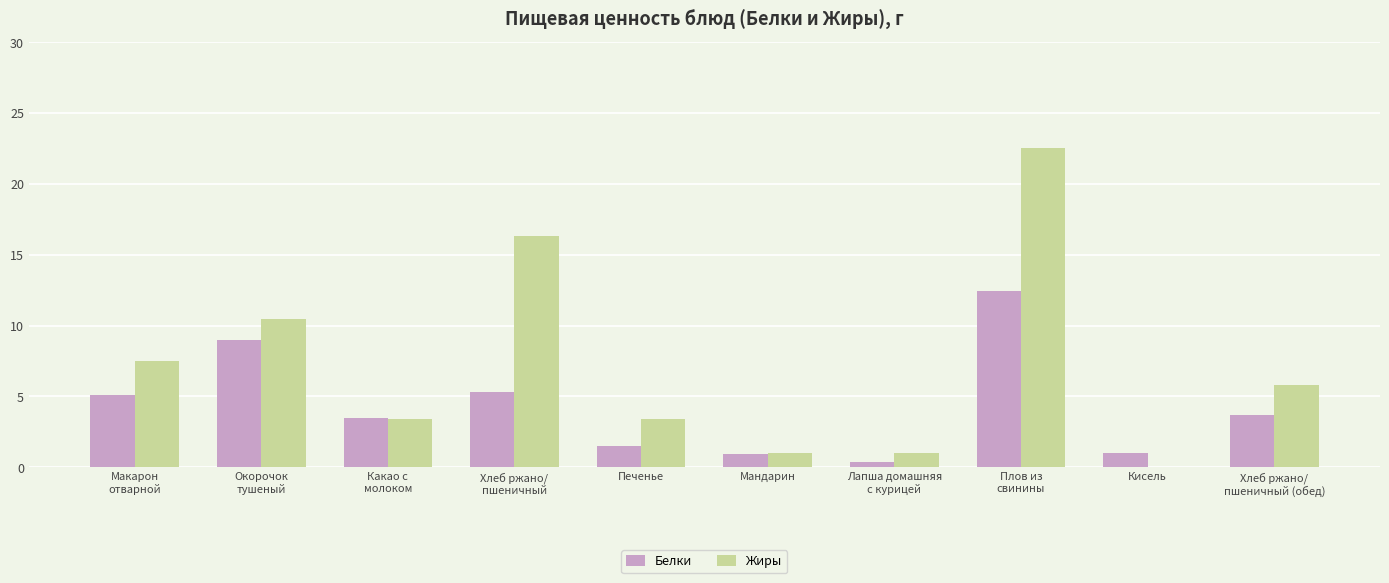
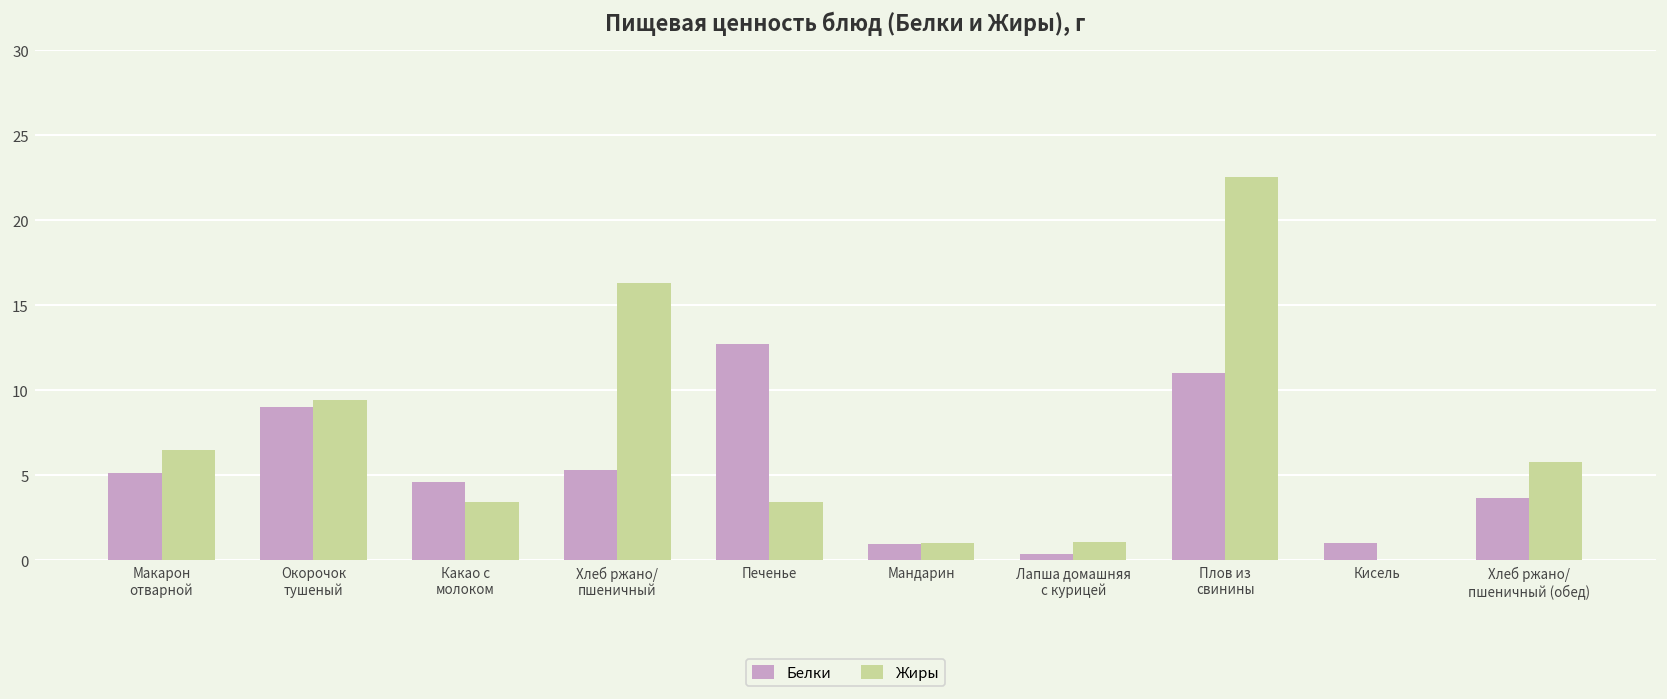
  {
    "Белки": {
      "Макарон отварной": 5.1,
      "Окорочок тушеный": 9.0,
-     "Какао с молоком": 3.5,
+     "Какао с молоком": 4.6,
      "Хлеб ржано/ пшеничный": 5.3,
-     "Печенье": 1.5,
+     "Печенье": 12.7,
      "Мандарин": 1.0,
      "Лапша домашняя с курицей": 0.4,
-     "Плов из свинины": 12.4,
+     "Плов из свинины": 11.0,
      "Кисель": 1.0,
      "Хлеб ржано/ пшеничный (обед)": 3.7
    },
    "Жиры": {
-     "Макарон отварной": 7.5,
-     "Окорочок тушеный": 10.5,
+     "Макарон отварной": 6.5,
+     "Окорочок тушеный": 9.4,
      "Какао с молоком": 3.4,
      "Хлеб ржано/ пшеничный": 16.3,
      "Печенье": 3.4,
      "Мандарин": 1.0,
      "Лапша домашняя с курицей": 1.0,
      "Плов из свинины": 22.5,
      "Кисель": 0.0,
      "Хлеб ржано/ пшеничный (обед)": 5.8
    }
  }
